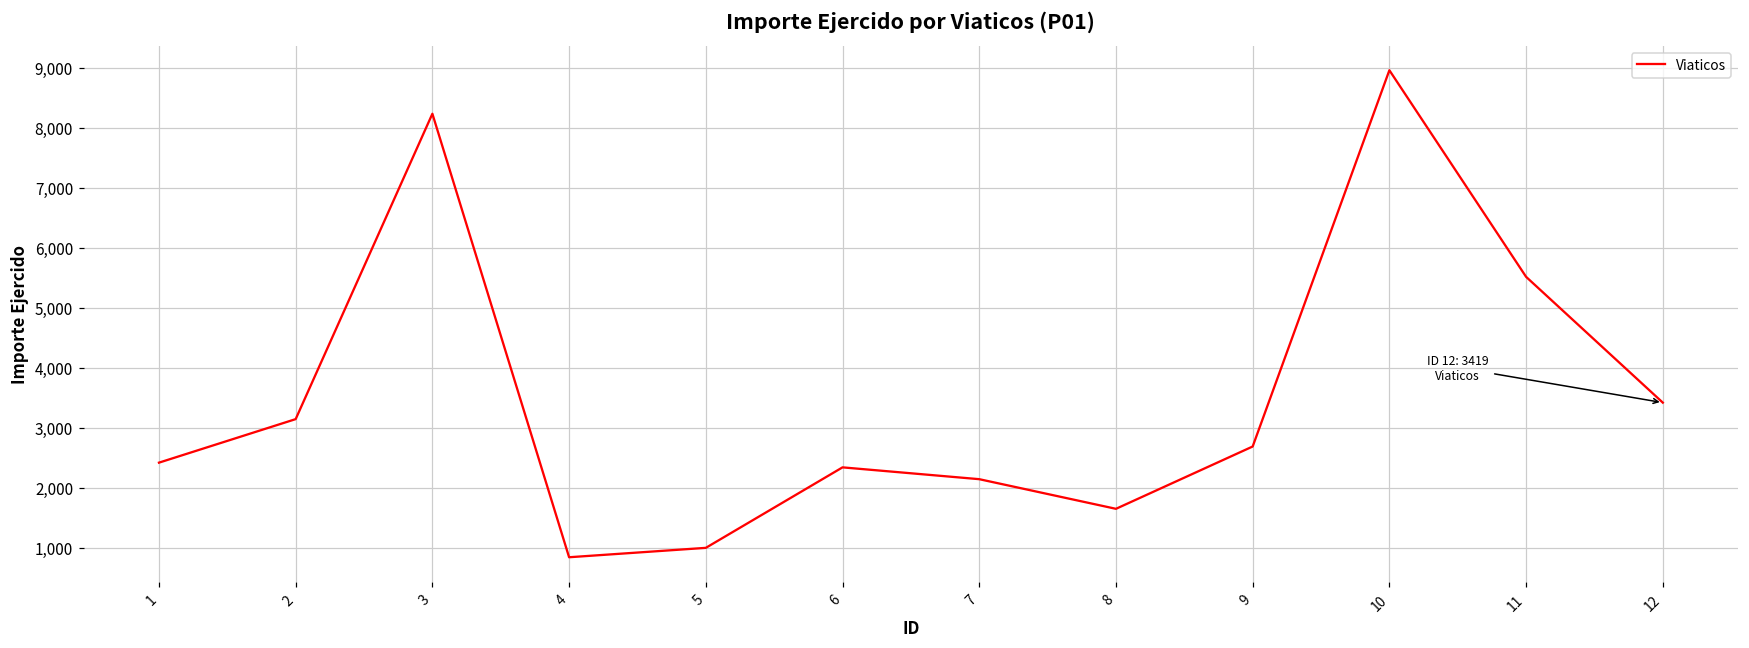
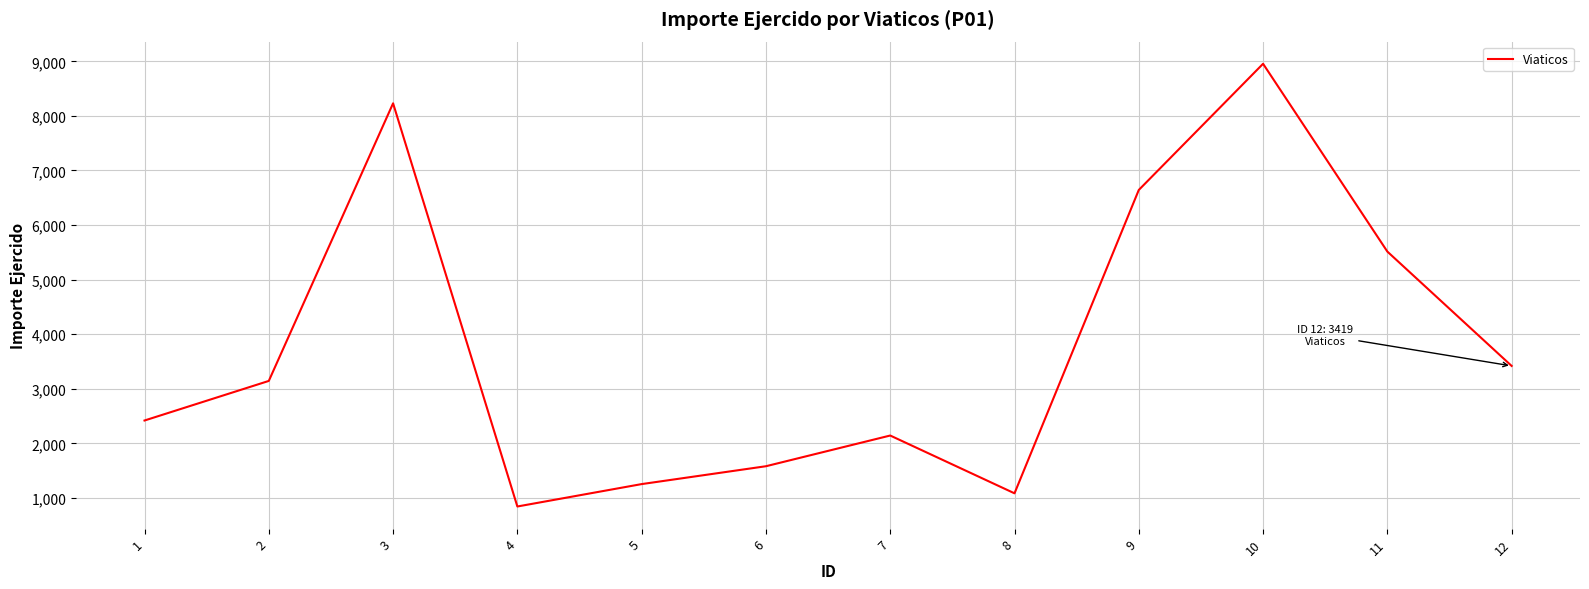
  {
    "1": "2,400",
    "2": "3,100",
    "3": "8,200",
    "4": "800",
-   "5": "1,000",
-   "6": "2,300",
+   "5": "1,300",
+   "6": "1,600",
    "7": "2,100",
-   "8": "1,700",
-   "9": "2,700",
+   "8": "1,100",
+   "9": "6,600",
    "10": "9,000",
    "11": "5,500"
  }
